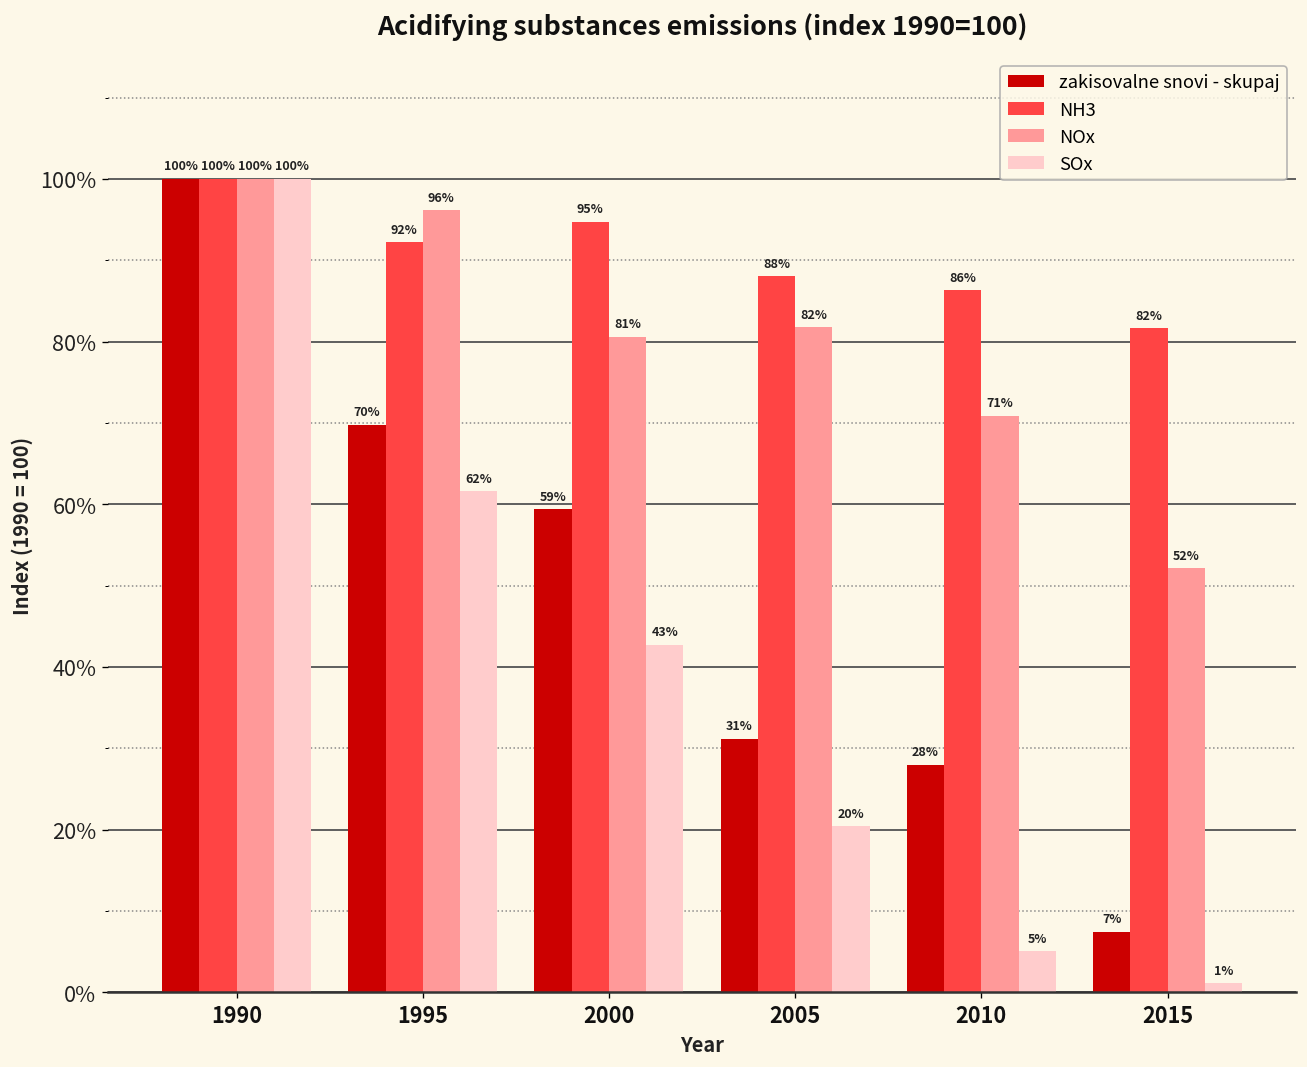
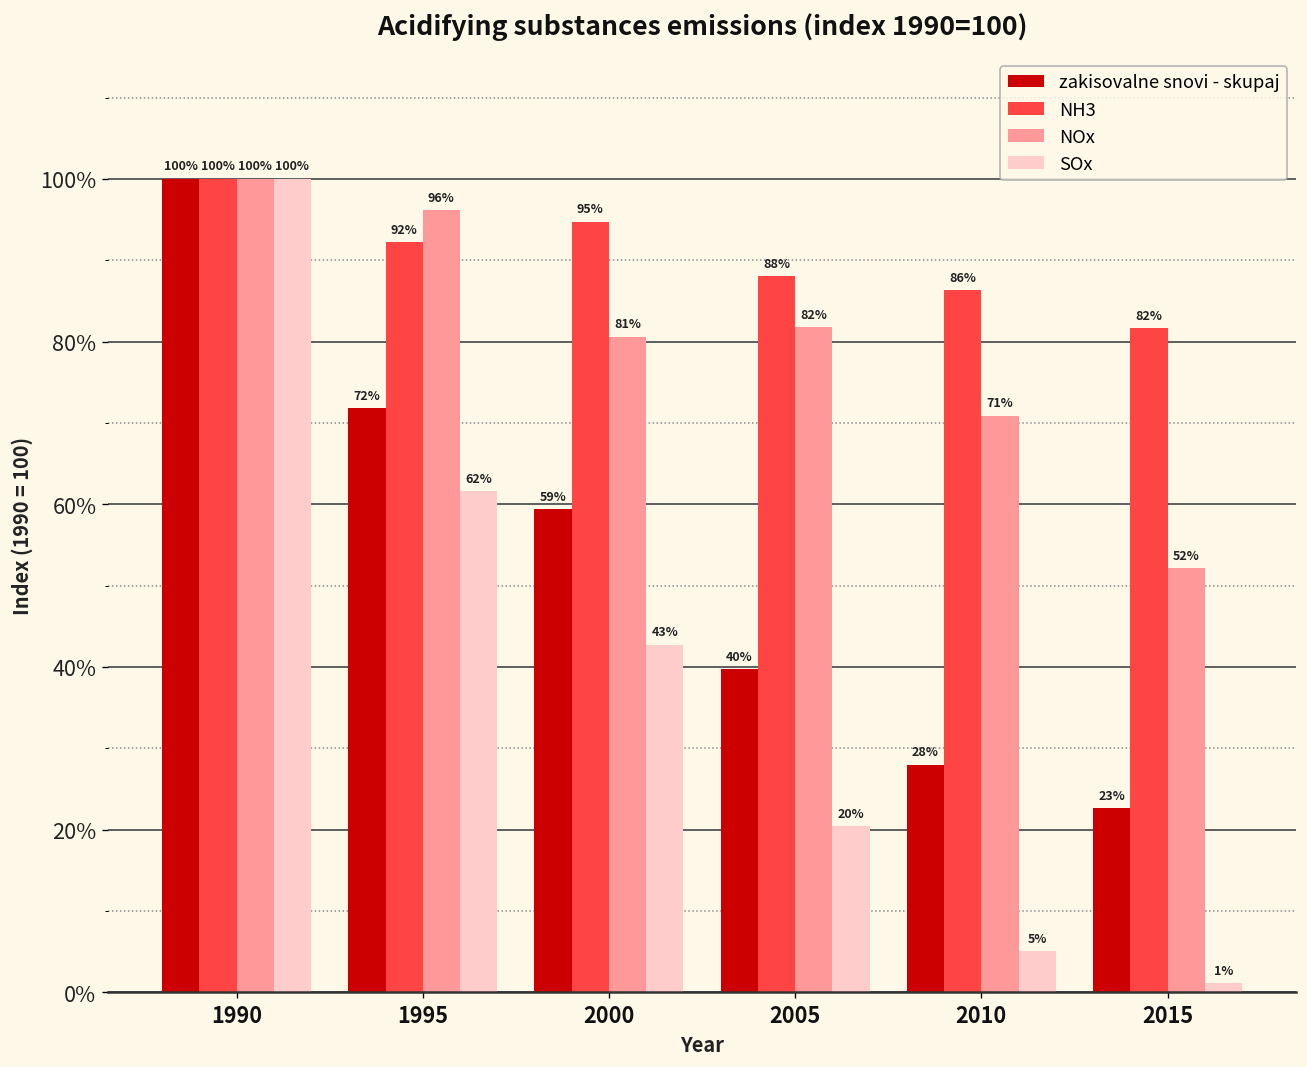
  {
    "zakisovalne snovi - skupaj": {
      "1990": "100%",
-     "1995": "70%",
+     "1995": "72%",
      "2000": "59%",
-     "2005": "31%",
+     "2005": "40%",
      "2010": "28%",
-     "2015": "7%"
+     "2015": "23%"
    },
    "NH3": {
      "1990": "100%",
      "1995": "92%",
      "2000": "95%",
      "2005": "88%",
      "2010": "86%",
      "2015": "82%"
    },
    "NOx": {
      "1990": "100%",
      "1995": "96%",
      "2000": "81%",
      "2005": "82%",
      "2010": "71%",
      "2015": "52%"
    },
    "SOx": {
      "1990": "100%",
      "1995": "62%",
      "2000": "43%",
      "2005": "20%",
      "2010": "5%",
      "2015": "1%"
    }
  }
